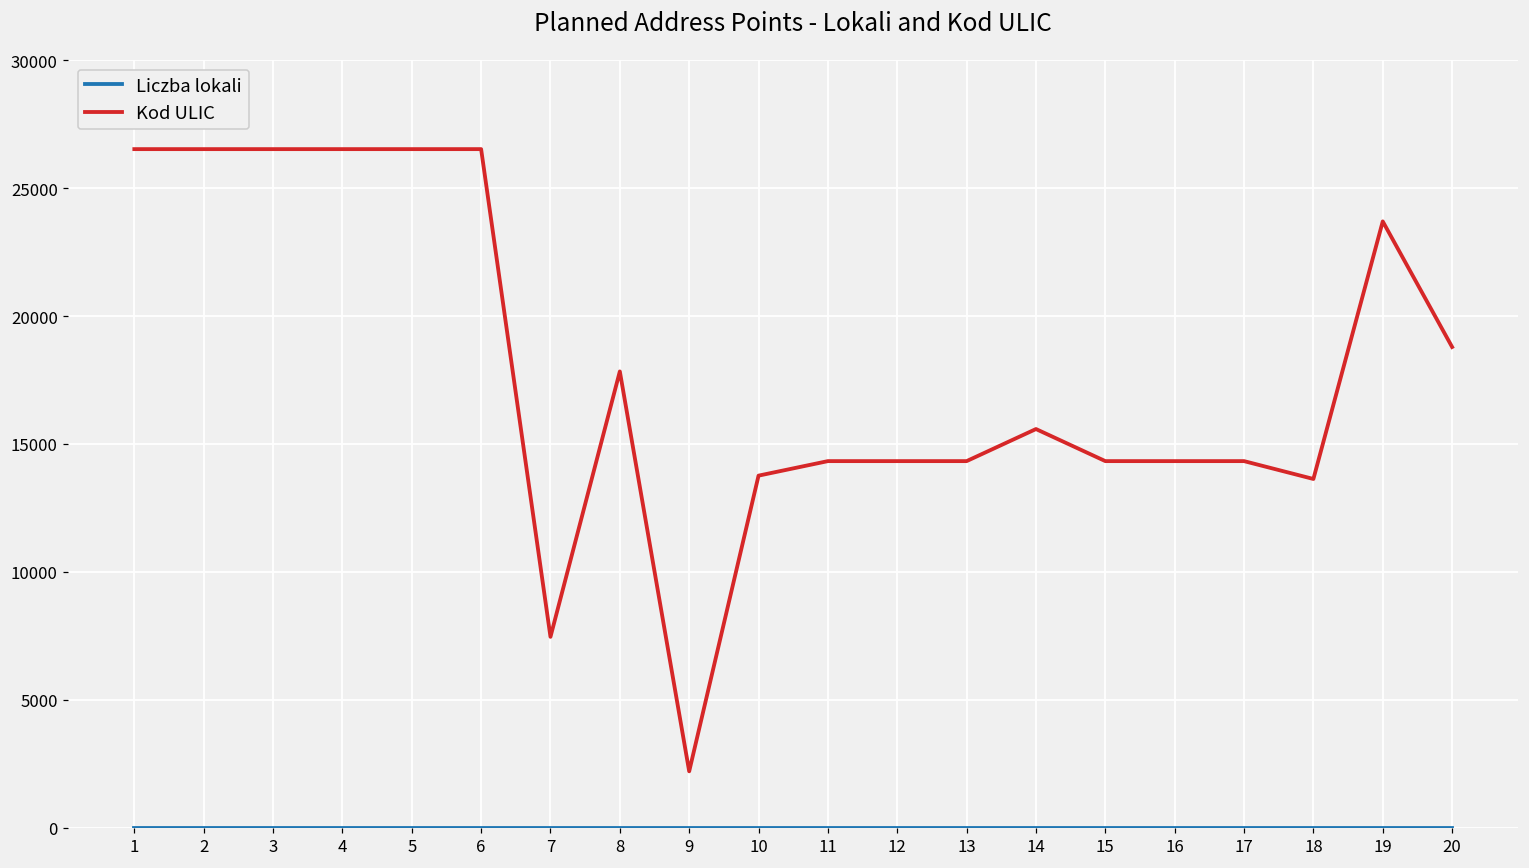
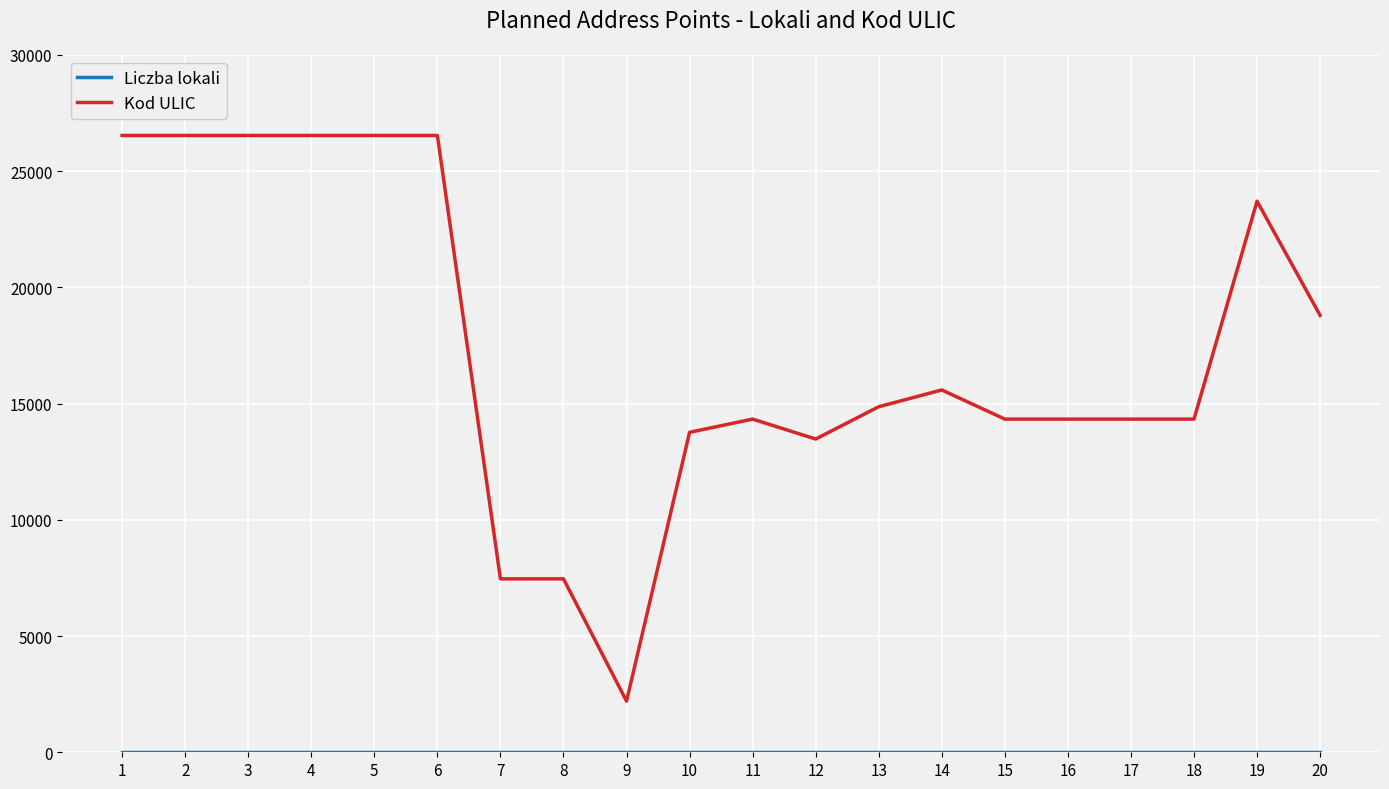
  {
    "Liczba lokali": {
      "1": 0,
      "2": 0,
      "3": 0,
      "4": 0,
      "5": 0,
      "6": 0,
      "7": 0,
      "8": 0,
      "9": 0,
      "10": 0,
      "11": 0,
      "12": 0,
      "13": 0,
      "14": 0,
      "15": 0,
      "16": 0,
      "17": 0,
      "18": 0,
      "19": 0,
      "20": 0
    },
    "Kod ULIC": {
      "1": 26500,
      "2": 26500,
      "3": 26500,
      "4": 26500,
      "5": 26500,
      "6": 26500,
      "7": 7500,
-     "8": 17800,
+     "8": 7500,
      "9": 2200,
      "10": 13800,
      "11": 14300,
-     "12": 14300,
-     "13": 14300,
+     "12": 13500,
+     "13": 14900,
      "14": 15600,
      "15": 14300,
      "16": 14300,
      "17": 14300,
-     "18": 13600,
+     "18": 14300,
      "19": 23700,
      "20": 18800
    }
  }
